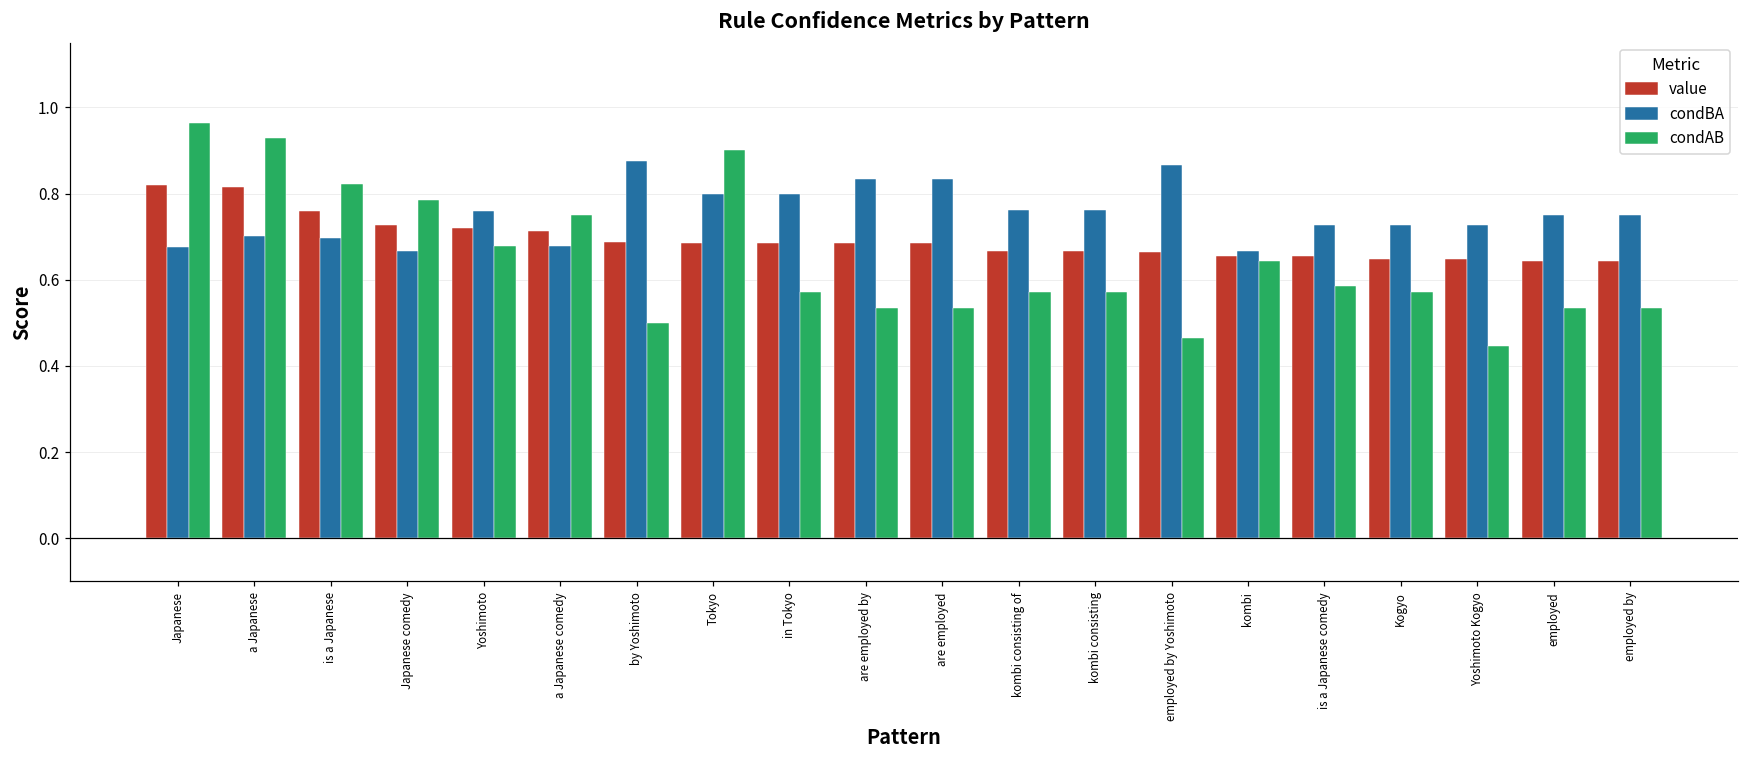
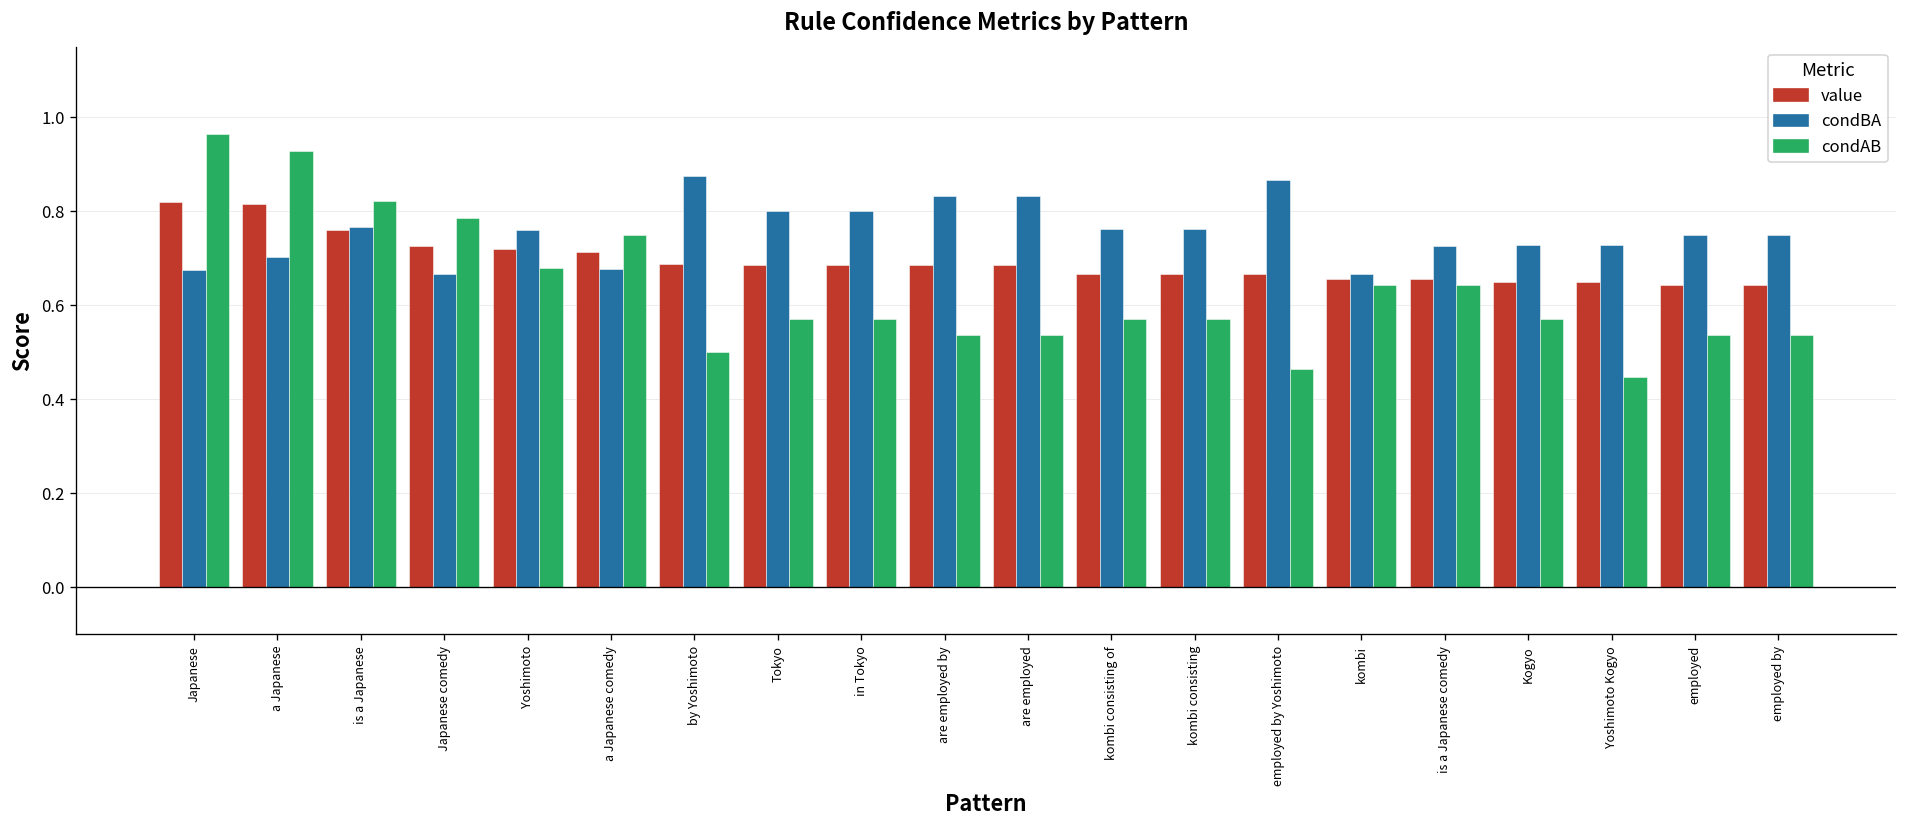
  {
    "value": {
      "Japanese": 0.82,
      "a Japanese": 0.82,
      "is a Japanese": 0.76,
      "Japanese comedy": 0.73,
      "Yoshimoto": 0.72,
      "a Japanese comedy": 0.71,
      "by Yoshimoto": 0.69,
      "Tokyo": 0.69,
      "in Tokyo": 0.69,
      "are employed by": 0.68,
      "are employed": 0.68,
      "kombi consisting of": 0.67,
      "kombi consisting": 0.67,
      "employed by Yoshimoto": 0.67,
      "kombi": 0.65,
      "is a Japanese comedy": 0.65,
      "Kogyo": 0.65,
      "Yoshimoto Kogyo": 0.65,
      "employed": 0.64,
      "employed by": 0.64
    },
    "condBA": {
      "Japanese": 0.68,
      "a Japanese": 0.70,
-     "is a Japanese": 0.70,
+     "is a Japanese": 0.77,
      "Japanese comedy": 0.67,
      "Yoshimoto": 0.76,
      "a Japanese comedy": 0.68,
      "by Yoshimoto": 0.88,
      "Tokyo": 0.80,
      "in Tokyo": 0.80,
      "are employed by": 0.83,
      "are employed": 0.83,
      "kombi consisting of": 0.76,
      "kombi consisting": 0.76,
      "employed by Yoshimoto": 0.87,
      "kombi": 0.67,
      "is a Japanese comedy": 0.73,
      "Kogyo": 0.73,
      "Yoshimoto Kogyo": 0.73,
      "employed": 0.75,
      "employed by": 0.75
    },
    "condAB": {
      "Japanese": 0.96,
      "a Japanese": 0.93,
      "is a Japanese": 0.82,
      "Japanese comedy": 0.79,
      "Yoshimoto": 0.68,
      "a Japanese comedy": 0.75,
      "by Yoshimoto": 0.50,
-     "Tokyo": 0.90,
+     "Tokyo": 0.57,
      "in Tokyo": 0.57,
      "are employed by": 0.54,
      "are employed": 0.54,
      "kombi consisting of": 0.57,
      "kombi consisting": 0.57,
      "employed by Yoshimoto": 0.46,
      "kombi": 0.64,
-     "is a Japanese comedy": 0.59,
+     "is a Japanese comedy": 0.64,
      "Kogyo": 0.57,
      "Yoshimoto Kogyo": 0.45,
      "employed": 0.54,
      "employed by": 0.54
    }
  }
